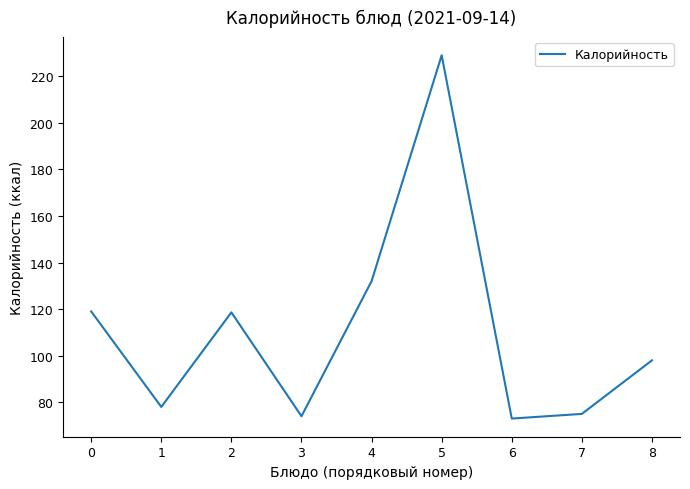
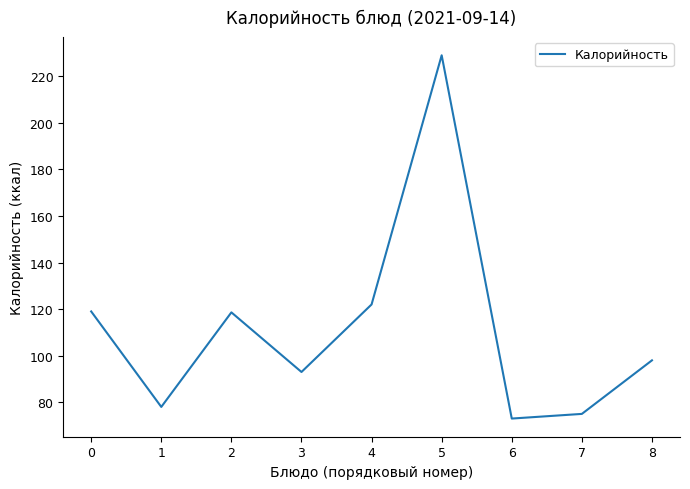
  {
    "0": 119,
    "1": 78,
    "2": 119,
-   "3": 74,
-   "4": 132,
+   "3": 93,
+   "4": 122,
    "5": 229,
    "6": 73,
    "7": 75,
    "8": 98
  }
